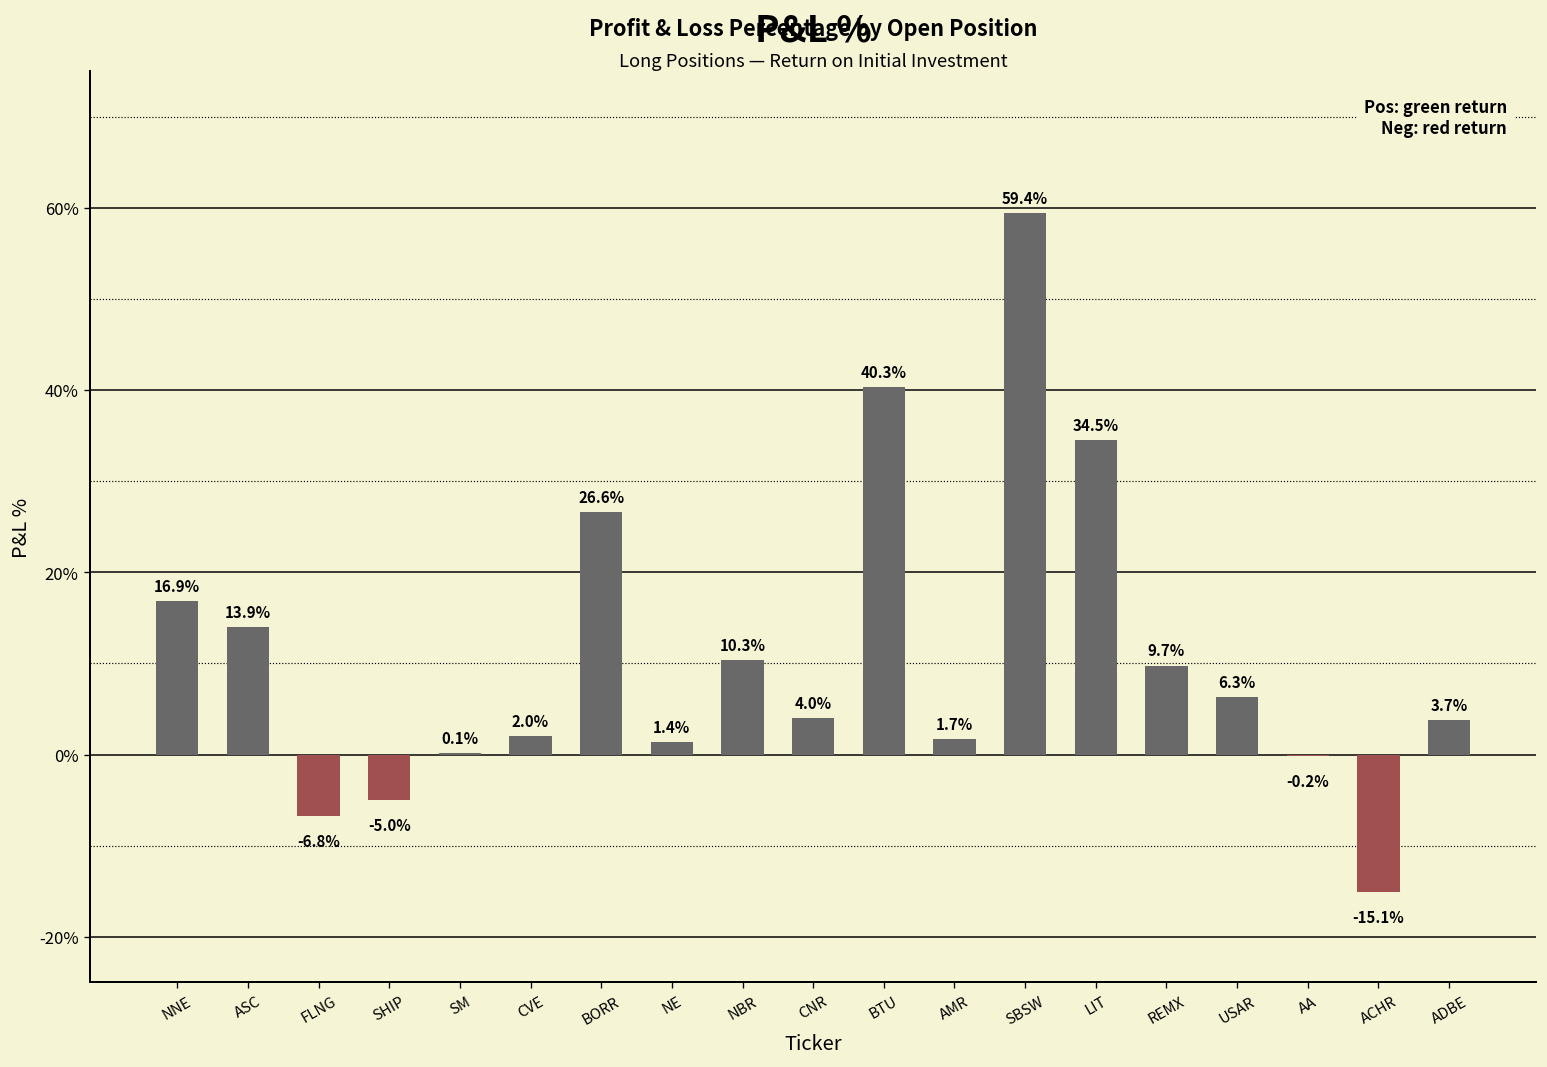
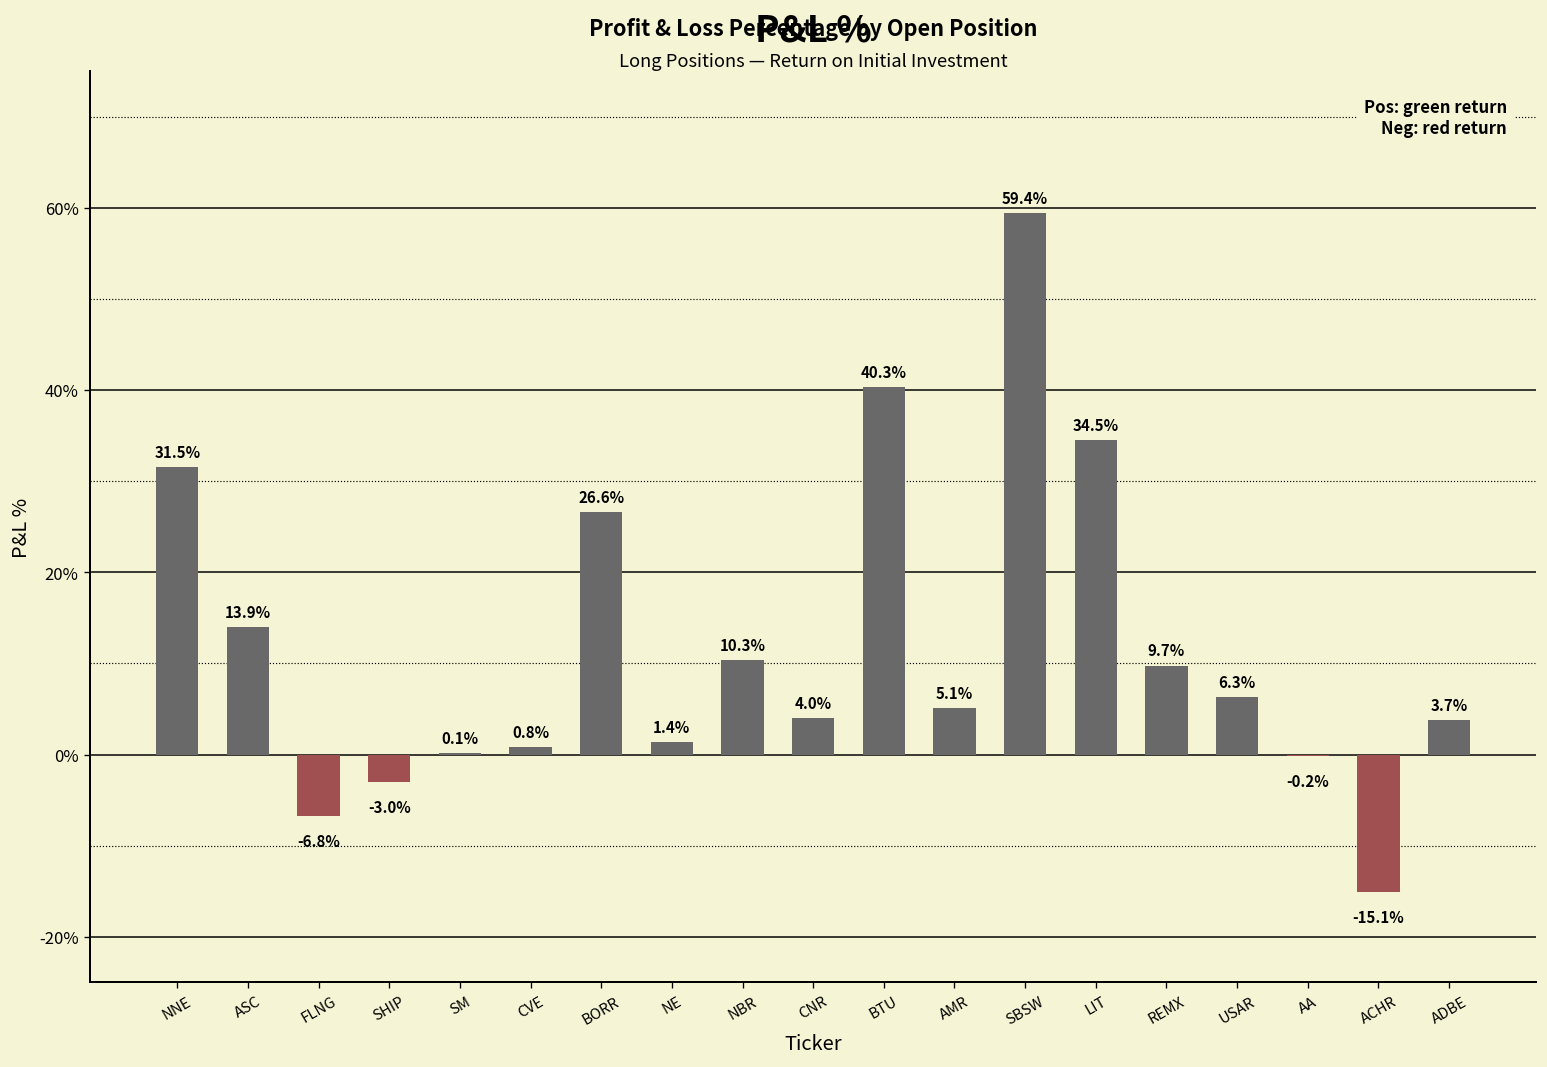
  {
-   "NNE": "16.9%",
+   "NNE": "31.5%",
    "ASC": "13.9%",
    "FLNG": "-6.8%",
-   "SHIP": "-5.0%",
+   "SHIP": "-3.0%",
    "SM": "0.1%",
-   "CVE": "2.0%",
+   "CVE": "0.8%",
    "BORR": "26.6%",
    "NE": "1.4%",
    "NBR": "10.3%",
    "CNR": "4.0%",
    "BTU": "40.3%",
-   "AMR": "1.7%",
+   "AMR": "5.1%",
    "SBSW": "59.4%",
    "LIT": "34.5%",
    "REMX": "9.7%",
    "USAR": "6.3%",
    "AA": "-0.2%",
    "ACHR": "-15.1%",
    "ADBE": "3.7%"
  }
